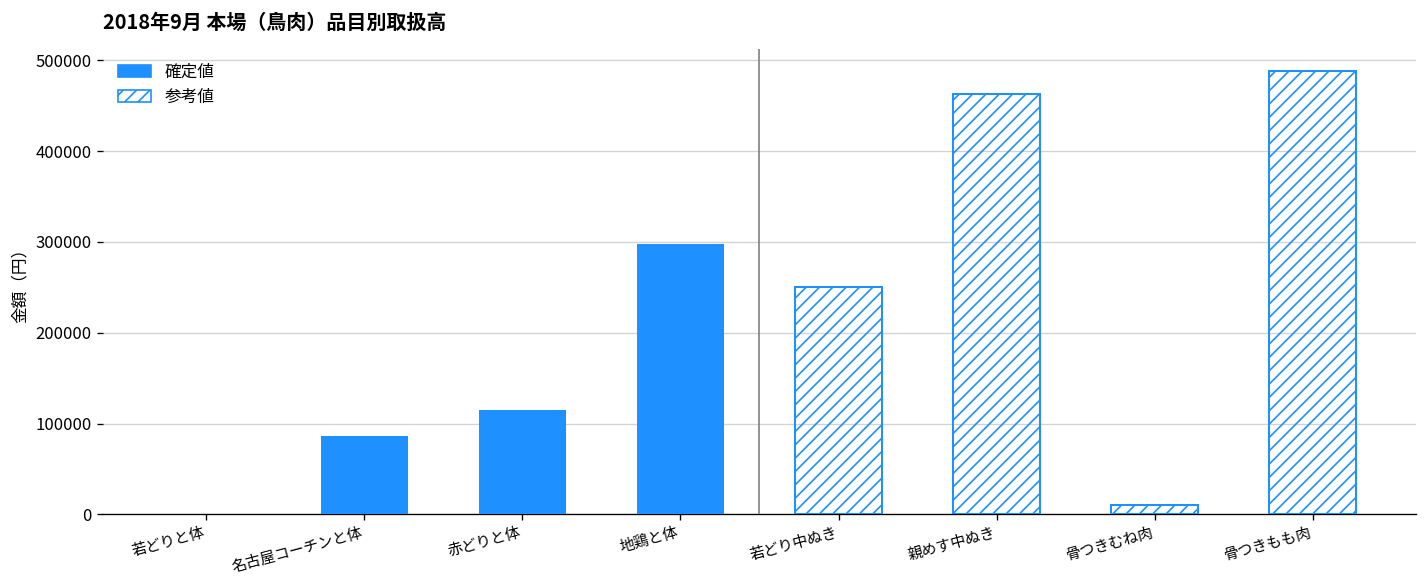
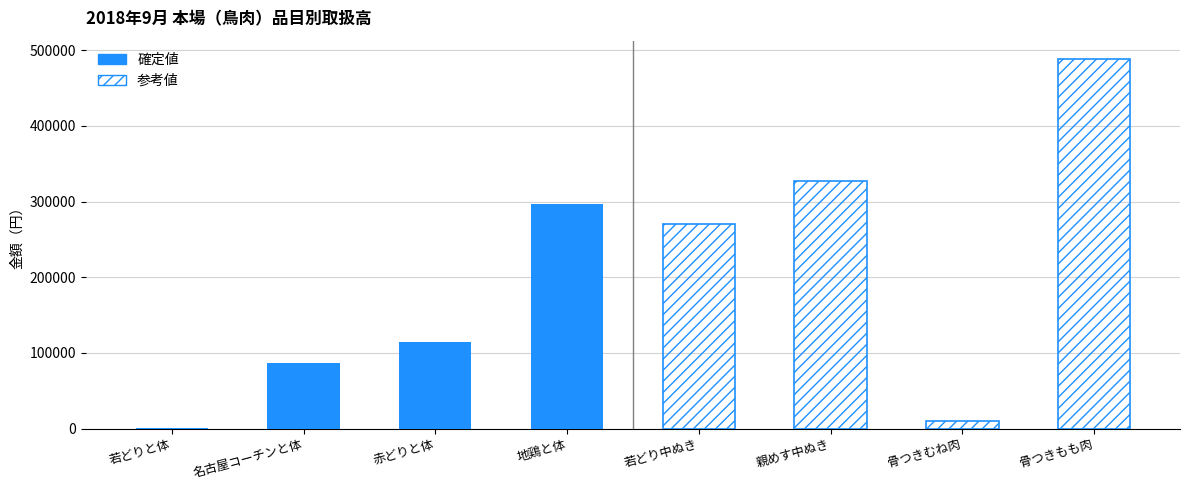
  {
    "確定値": {
      "名古屋コーチンと体": 90000,
      "赤どりと体": 110000,
      "地鶏と体": 300000
    },
    "参考値": {
-     "若どり中ぬき": 250000,
-     "親めす中ぬき": 460000,
+     "若どり中ぬき": 270000,
+     "親めす中ぬき": 330000,
      "骨つきむね肉": 10000,
      "骨つきもも肉": 490000
    }
  }
